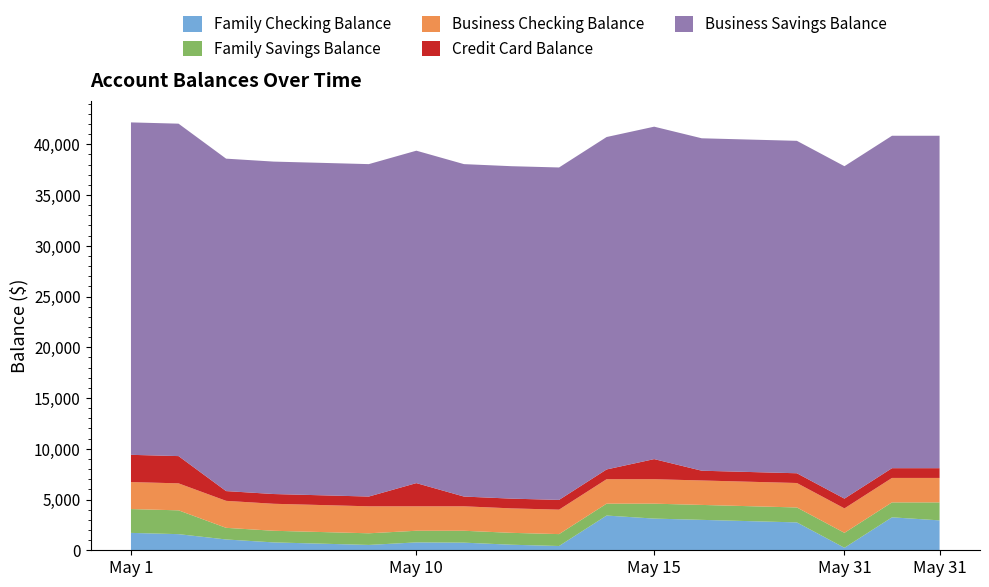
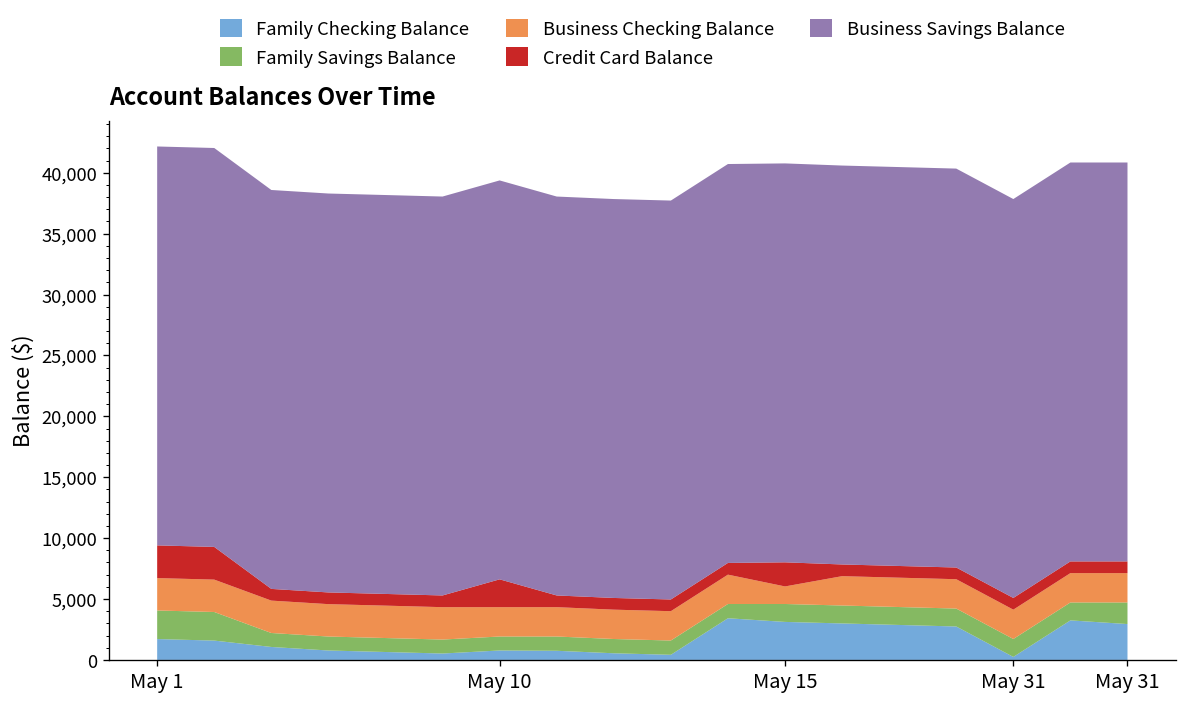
  {
    "Family Checking Balance": {
      "May 1": "1,700",
      "May 10": "800",
      "May 15": "3,100"
    },
    "Family Savings Balance": {
      "May 1": "2,300",
      "May 10": "1,100",
      "May 15": "1,500"
    },
    "Business Checking Balance": {
      "May 1": "2,700",
      "May 10": "2,400",
-     "May 15": "2,400"
+     "May 15": "1,400"
    },
    "Credit Card Balance": {
      "May 1": "2,700",
      "May 10": "2,300",
      "May 15": "2,000"
    },
    "Business Savings Balance": {
      "May 1": "32,800",
      "May 10": "32,800",
      "May 15": "32,800"
    }
  }
